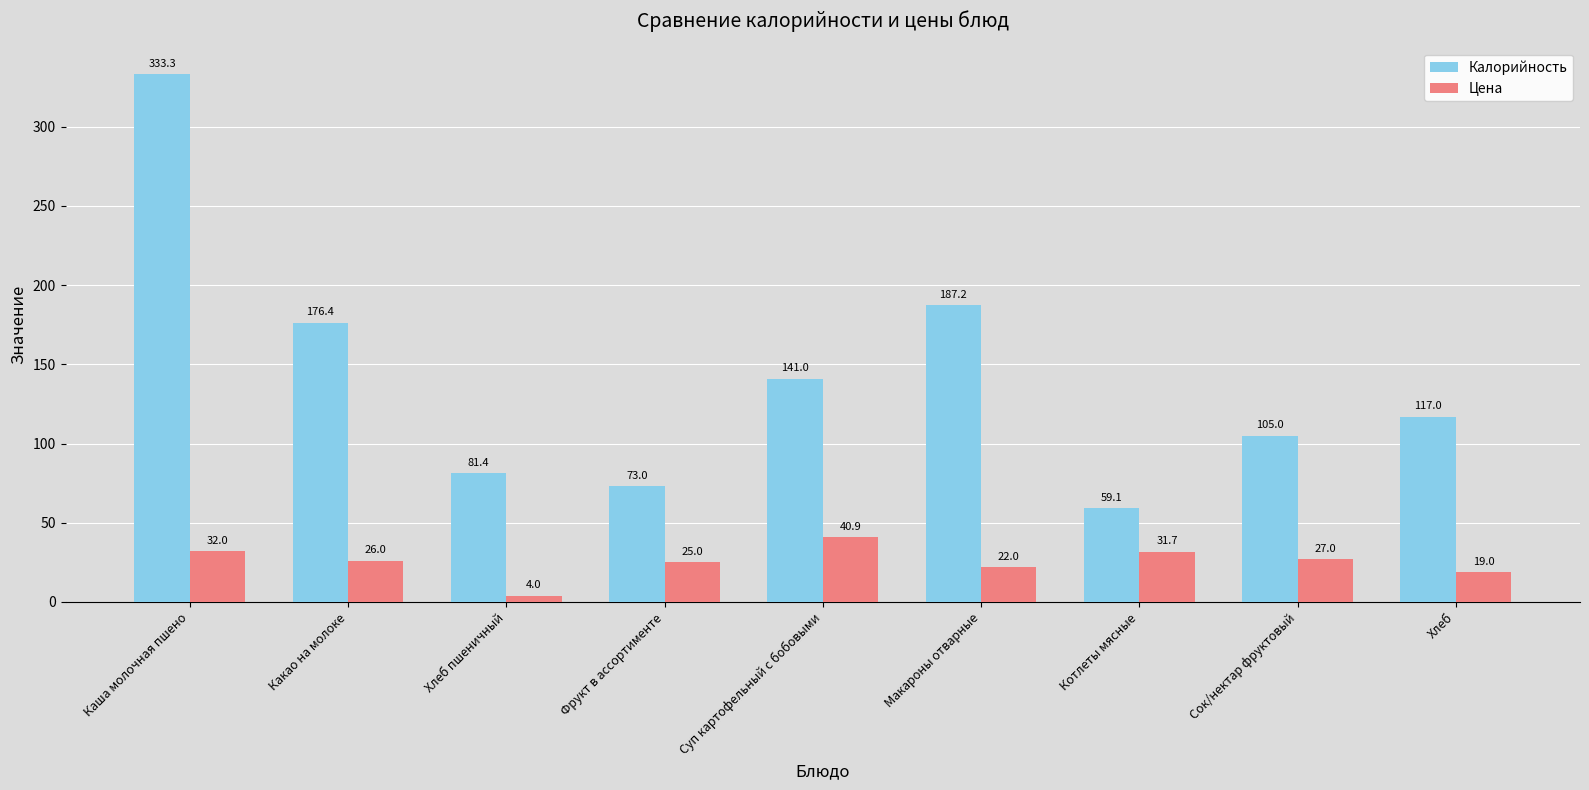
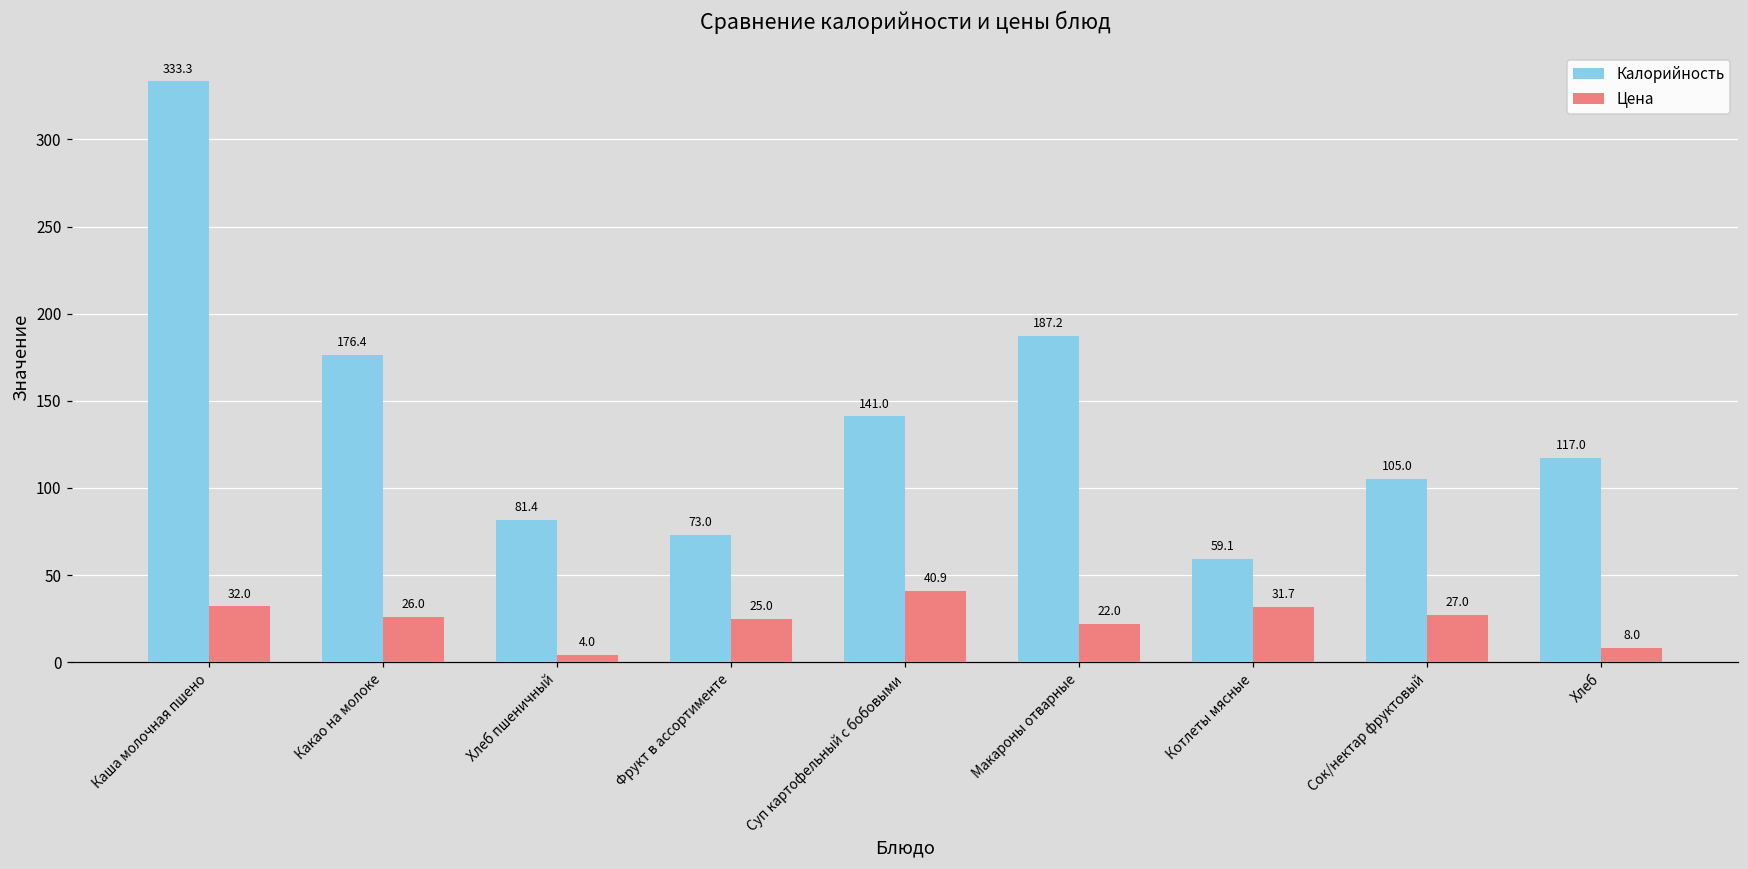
  {
    "Калорийность": {
      "Каша молочная пшено": 333.3,
      "Какао на молоке": 176.4,
      "Хлеб пшеничный": 81.4,
      "Фрукт в ассортименте": 73.0,
      "Суп картофельный с бобовыми": 141.0,
      "Макароны отварные": 187.2,
      "Котлеты мясные": 59.1,
      "Сок/нектар фруктовый": 105.0,
      "Хлеб": 117.0
    },
    "Цена": {
      "Каша молочная пшено": 32.0,
      "Какао на молоке": 26.0,
      "Хлеб пшеничный": 4.0,
      "Фрукт в ассортименте": 25.0,
      "Суп картофельный с бобовыми": 40.9,
      "Макароны отварные": 22.0,
      "Котлеты мясные": 31.7,
      "Сок/нектар фруктовый": 27.0,
-     "Хлеб": 19.0
+     "Хлеб": 8.0
    }
  }
